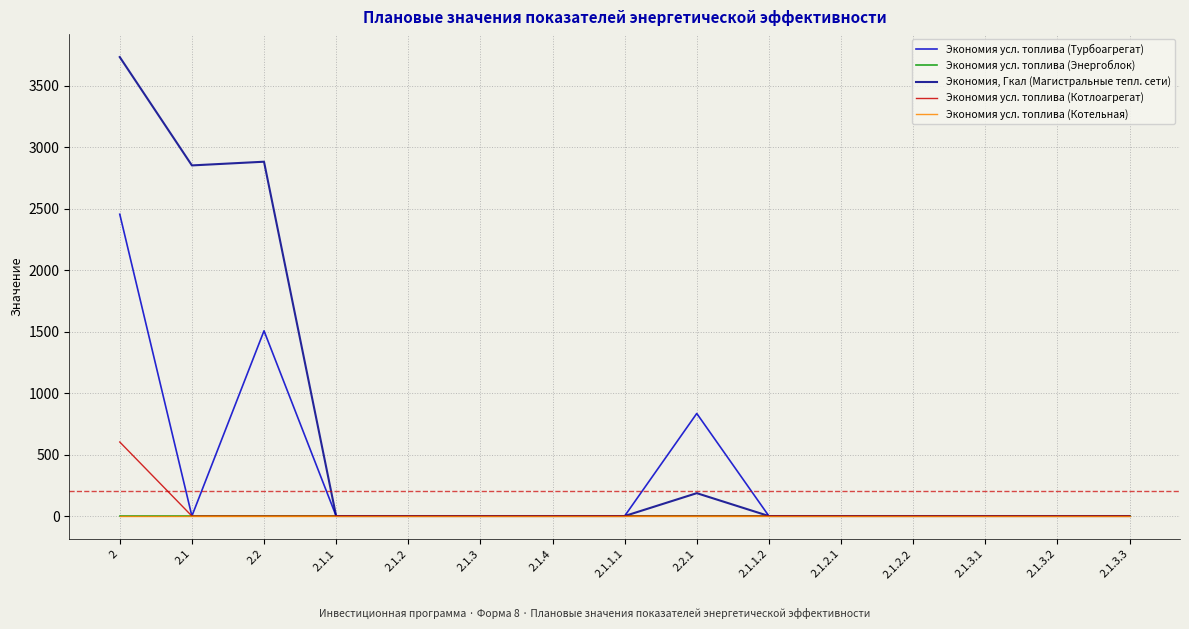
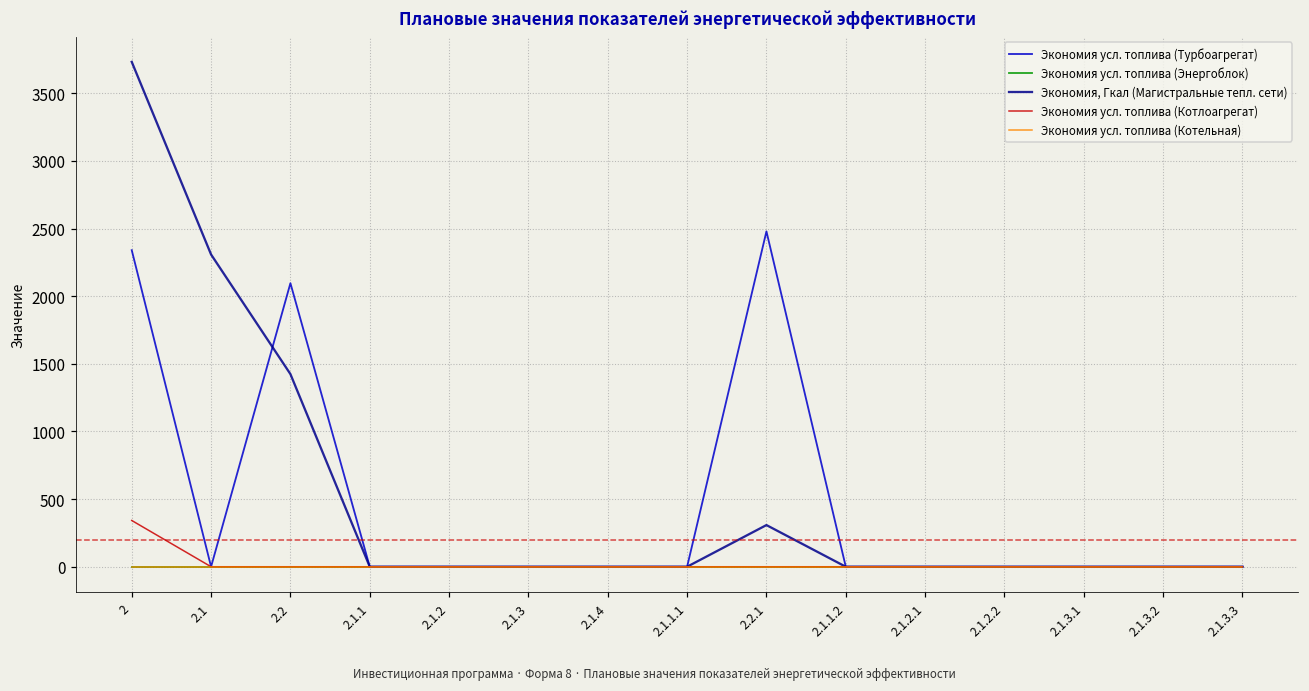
  {
    "Экономия усл. топлива (Турбоагрегат)": {
-     "2": 2450,
-     "2.2": 1510,
-     "2.2.1": 830
+     "2": 2340,
+     "2.2": 2100,
+     "2.2.1": 2480
    },
    "Экономия усл. топлива (Котельная)": {
      "2": 0
    },
    "Экономия, Гкал (Магистральные тепл. сети)": {
      "2": 3730,
-     "2.1": 2850,
-     "2.2": 2880,
-     "2.2.1": 190
+     "2.1": 2310,
+     "2.2": 1420,
+     "2.2.1": 310
    },
    "Экономия усл. топлива (Котлоагрегат)": {
-     "2": 600
+     "2": 340
    }
  }
